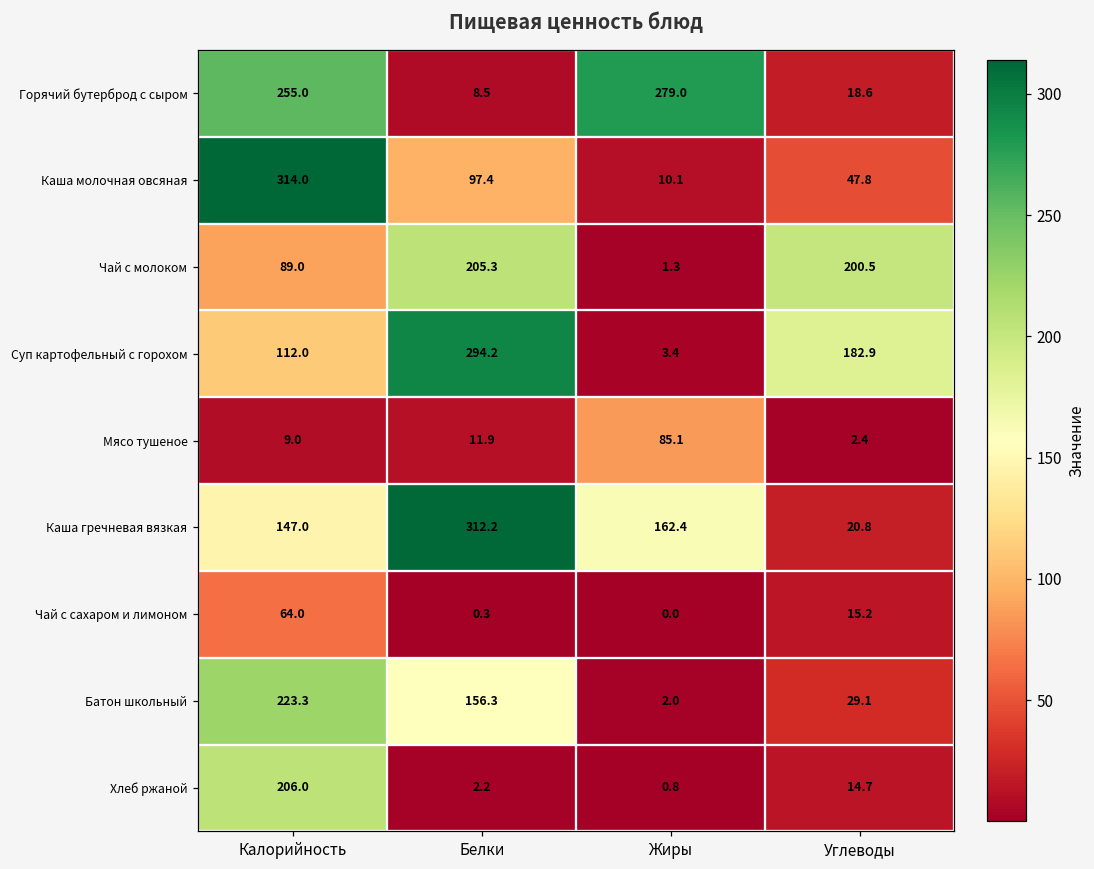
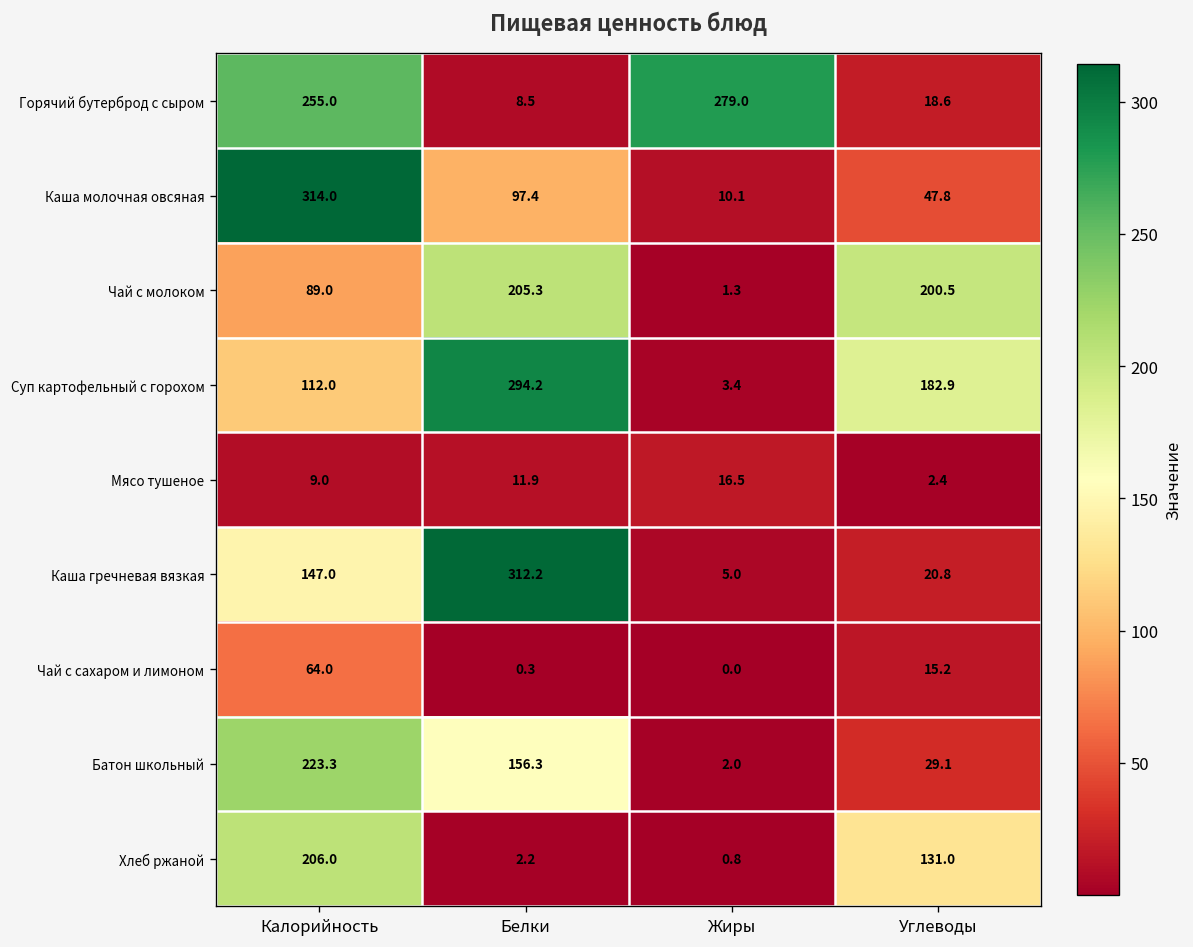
  {
    "Горячий бутерброд с сыром": {
      "Калорийность": 255.0,
      "Белки": 8.5,
      "Жиры": 279.0,
      "Углеводы": 18.6
    },
    "Каша молочная овсяная": {
      "Калорийность": 314.0,
      "Белки": 97.4,
      "Жиры": 10.1,
      "Углеводы": 47.8
    },
    "Чай с молоком": {
      "Калорийность": 89.0,
      "Белки": 205.3,
      "Жиры": 1.3,
      "Углеводы": 200.5
    },
    "Суп картофельный с горохом": {
      "Калорийность": 112.0,
      "Белки": 294.2,
      "Жиры": 3.4,
      "Углеводы": 182.9
    },
    "Мясо тушеное": {
      "Калорийность": 9.0,
      "Белки": 11.9,
-     "Жиры": 85.1,
+     "Жиры": 16.5,
      "Углеводы": 2.4
    },
    "Каша гречневая вязкая": {
      "Калорийность": 147.0,
      "Белки": 312.2,
-     "Жиры": 162.4,
+     "Жиры": 5.0,
      "Углеводы": 20.8
    },
    "Чай с сахаром и лимоном": {
      "Калорийность": 64.0,
      "Белки": 0.3,
      "Жиры": 0.0,
      "Углеводы": 15.2
    },
    "Батон школьный": {
      "Калорийность": 223.3,
      "Белки": 156.3,
      "Жиры": 2.0,
      "Углеводы": 29.1
    },
    "Хлеб ржаной": {
      "Калорийность": 206.0,
      "Белки": 2.2,
      "Жиры": 0.8,
-     "Углеводы": 14.7
+     "Углеводы": 131.0
    }
  }
